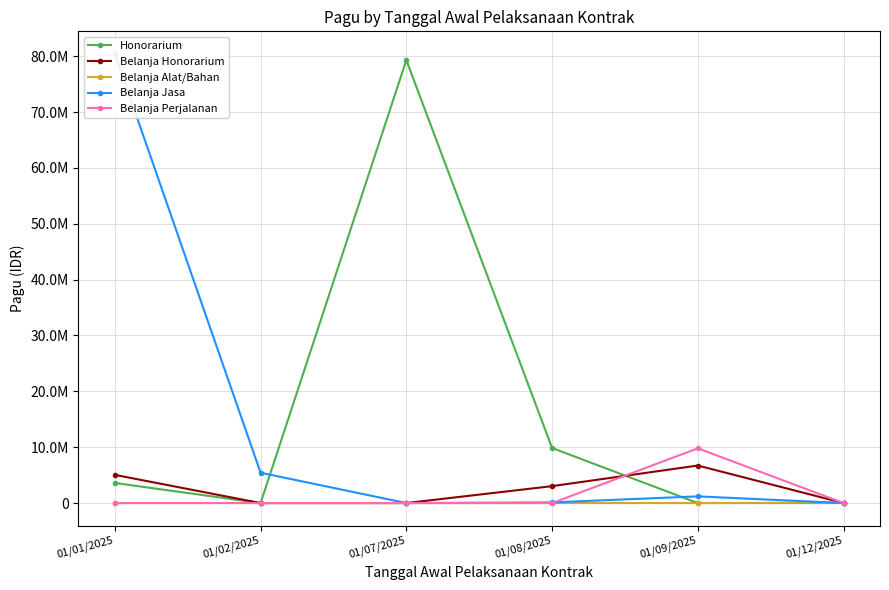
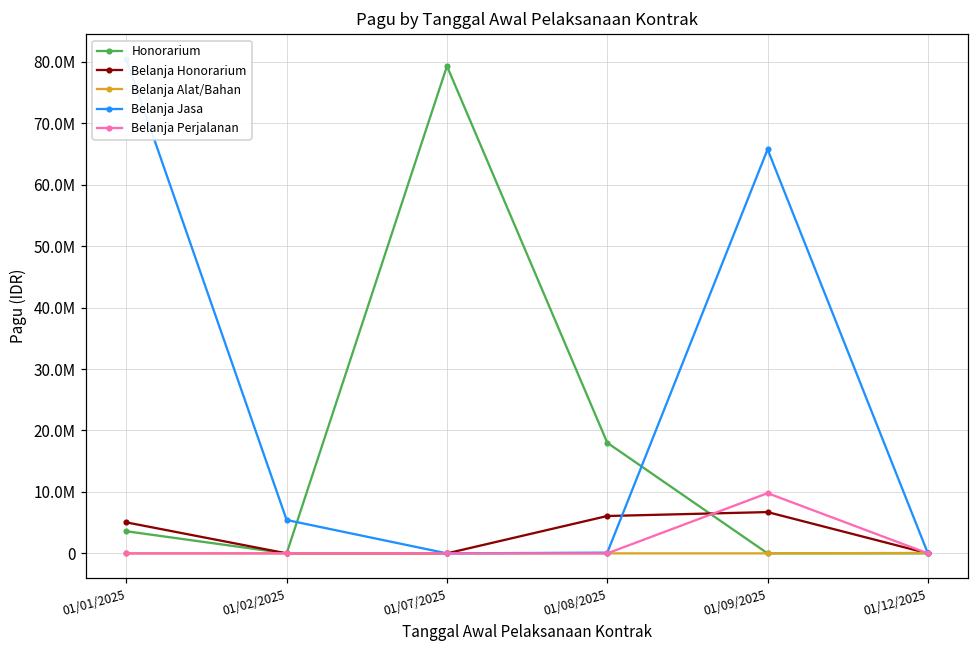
  {
    "Honorarium": {
      "01/01/2025": 4000000,
      "01/07/2025": 79000000,
-     "01/08/2025": 10000000
+     "01/08/2025": 18000000
    },
    "Belanja Honorarium": {
      "01/01/2025": 5000000,
-     "01/08/2025": 3000000,
+     "01/08/2025": 6000000,
      "01/09/2025": 7000000
    },
    "Belanja Jasa": {
      "01/02/2025": 5000000,
-     "01/09/2025": 1000000
+     "01/09/2025": 66000000
    },
    "Belanja Perjalanan": {
      "01/09/2025": 10000000
    }
  }
